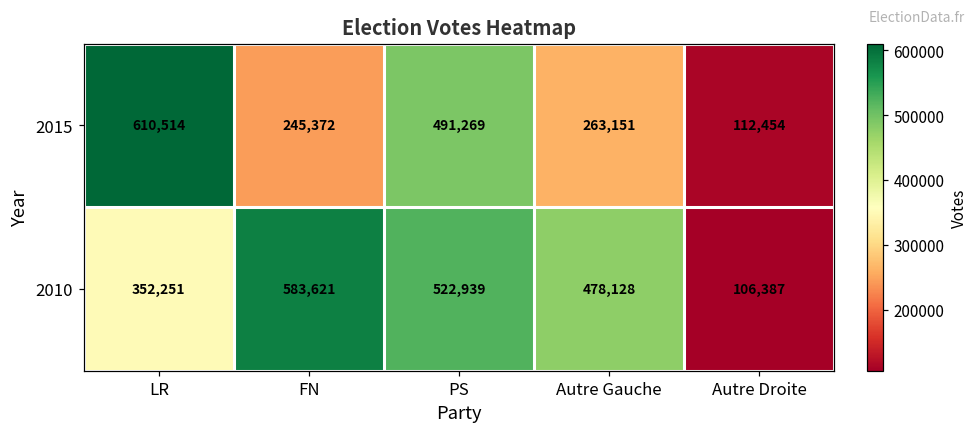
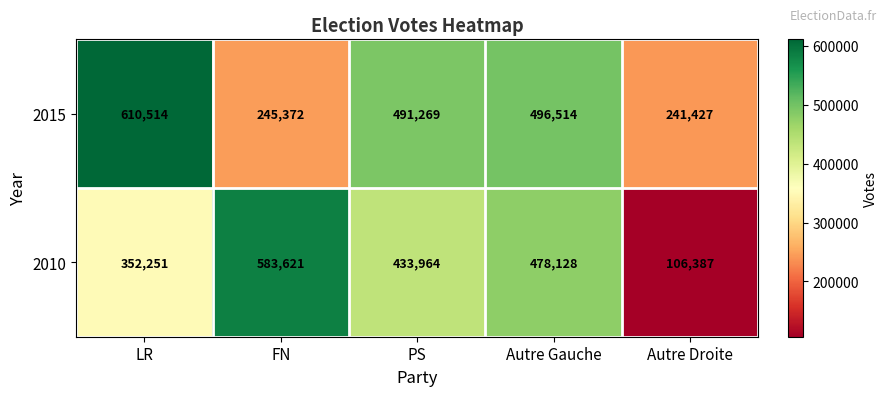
  {
    "2015": {
      "LR": "610,514",
      "FN": "245,372",
      "PS": "491,269",
-     "Autre Gauche": "263,151",
-     "Autre Droite": "112,454"
+     "Autre Gauche": "496,514",
+     "Autre Droite": "241,427"
    },
    "2010": {
      "LR": "352,251",
      "FN": "583,621",
-     "PS": "522,939",
+     "PS": "433,964",
      "Autre Gauche": "478,128",
      "Autre Droite": "106,387"
    }
  }
